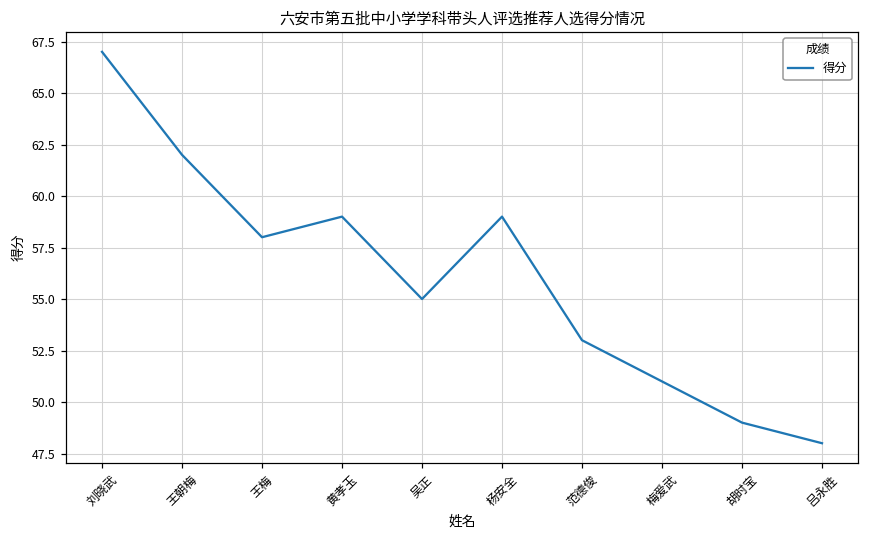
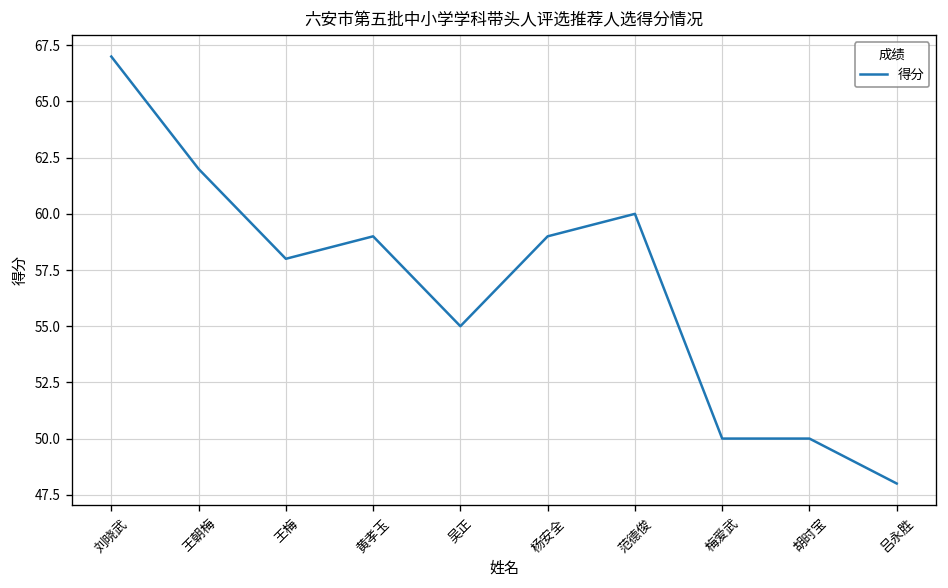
  {
    "刘晓武": 67,
    "王朝梅": 62,
    "王梅": 58,
    "黄孝玉": 59,
    "吴正": 55,
    "杨安全": 59,
-   "范德俊": 53,
-   "梅爱武": 51,
-   "胡时宝": 49,
+   "范德俊": 60,
+   "梅爱武": 50,
+   "胡时宝": 50,
    "吕永胜": 48
  }
